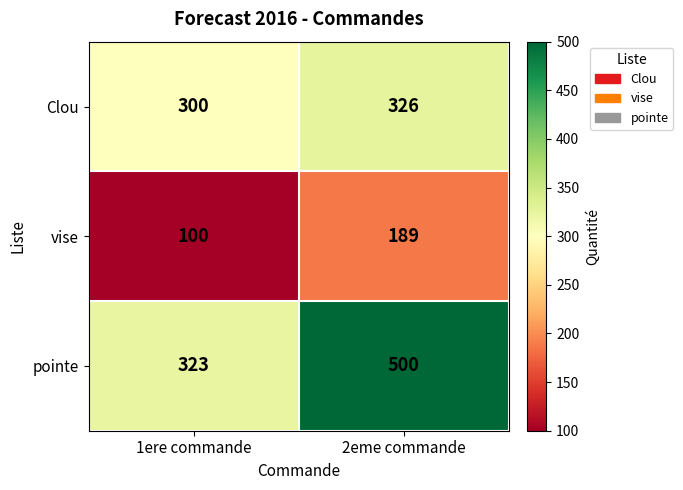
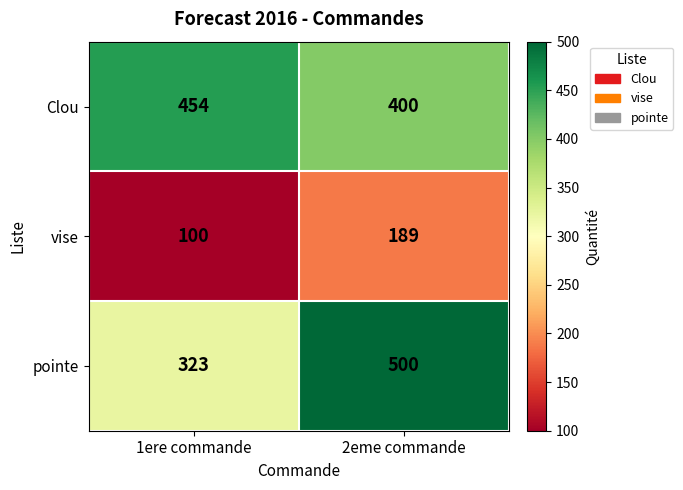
  {
    "Clou": {
-     "1ere commande": 300,
-     "2eme commande": 326
+     "1ere commande": 454,
+     "2eme commande": 400
    },
    "vise": {
      "1ere commande": 100,
      "2eme commande": 189
    },
    "pointe": {
      "1ere commande": 323,
      "2eme commande": 500
    }
  }
